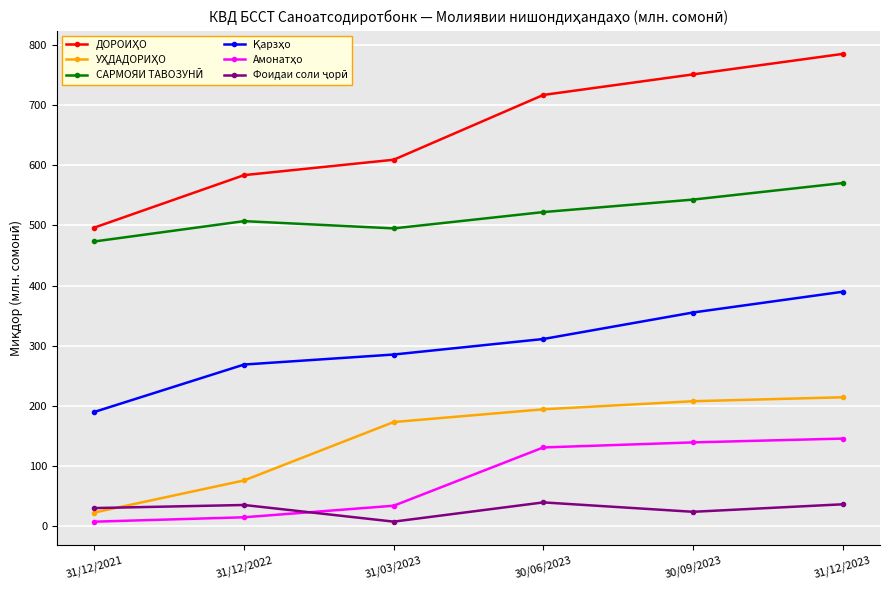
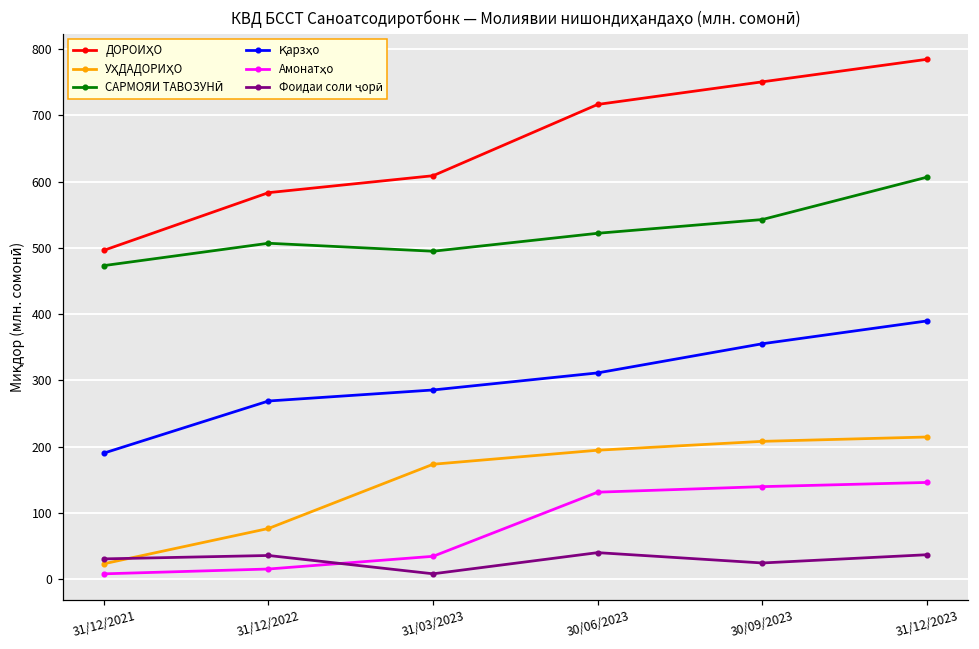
  {
    "ДОРОИҲО": {
      "31/12/2021": 500,
      "31/12/2022": 580,
      "31/03/2023": 610,
      "30/06/2023": 720,
      "30/09/2023": 750,
      "31/12/2023": 780
    },
    "УҲДАДОРИҲО": {
      "31/12/2021": 20,
      "31/12/2022": 80,
      "31/03/2023": 170,
      "30/06/2023": 190,
      "30/09/2023": 210,
      "31/12/2023": 210
    },
    "САРМОЯИ ТАВОЗУНӢ": {
      "31/12/2021": 470,
      "31/12/2022": 510,
      "31/03/2023": 490,
      "30/06/2023": 520,
      "30/09/2023": 540,
-     "31/12/2023": 570
+     "31/12/2023": 610
    },
    "Қарзҳо": {
      "31/12/2021": 190,
      "31/12/2022": 270,
      "31/03/2023": 290,
      "30/06/2023": 310,
      "30/09/2023": 360,
      "31/12/2023": 390
    },
    "Амонатҳо": {
      "31/12/2021": 10,
      "31/12/2022": 20,
      "31/03/2023": 30,
      "30/06/2023": 130,
      "30/09/2023": 140,
      "31/12/2023": 150
    },
    "Фоидаи соли ҷорӣ": {
      "31/12/2021": 30,
      "31/12/2022": 40,
      "31/03/2023": 10,
      "30/06/2023": 40,
      "30/09/2023": 20,
      "31/12/2023": 40
    }
  }
